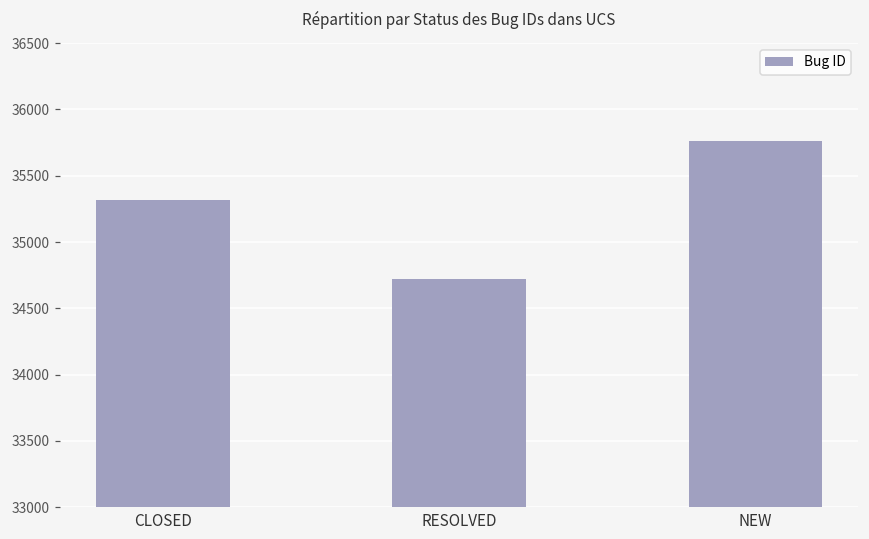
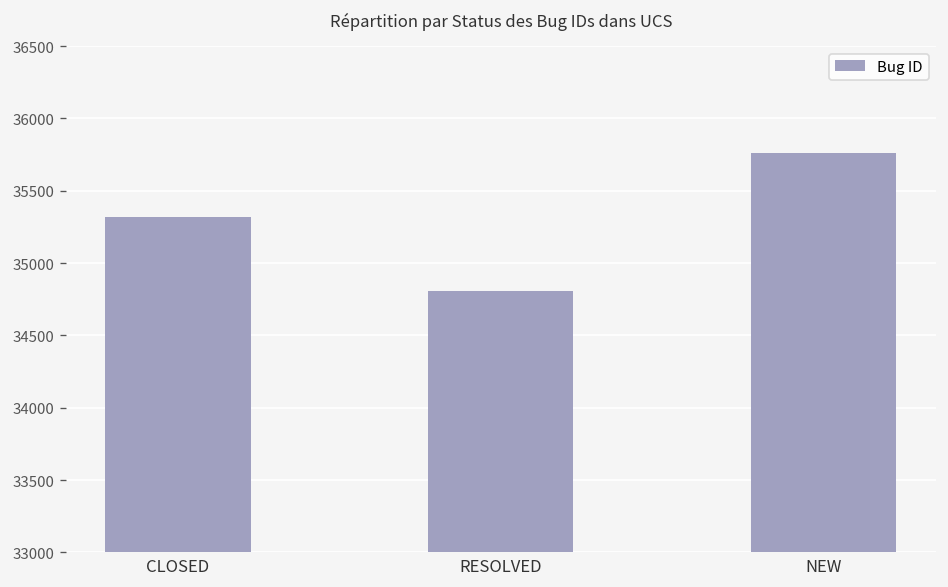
  {
    "CLOSED": 35320,
-   "RESOLVED": 34730,
+   "RESOLVED": 34800,
    "NEW": 35760
  }
